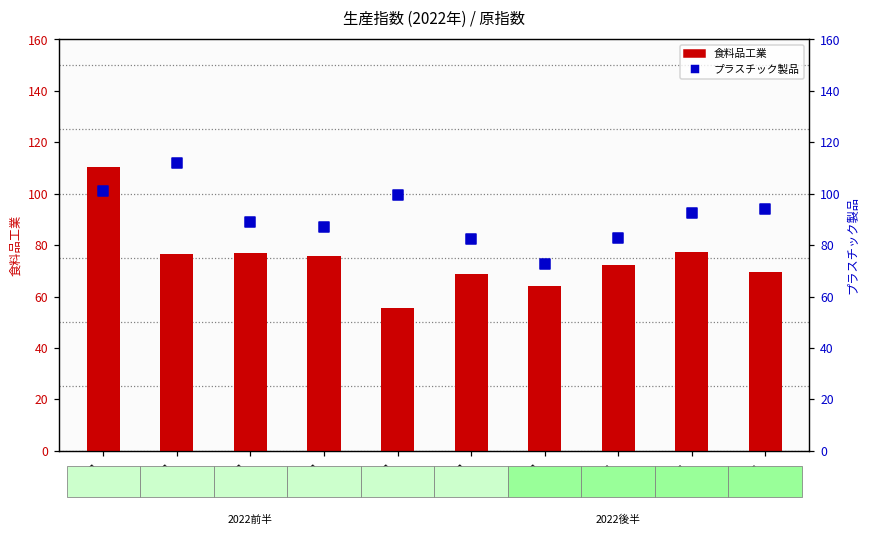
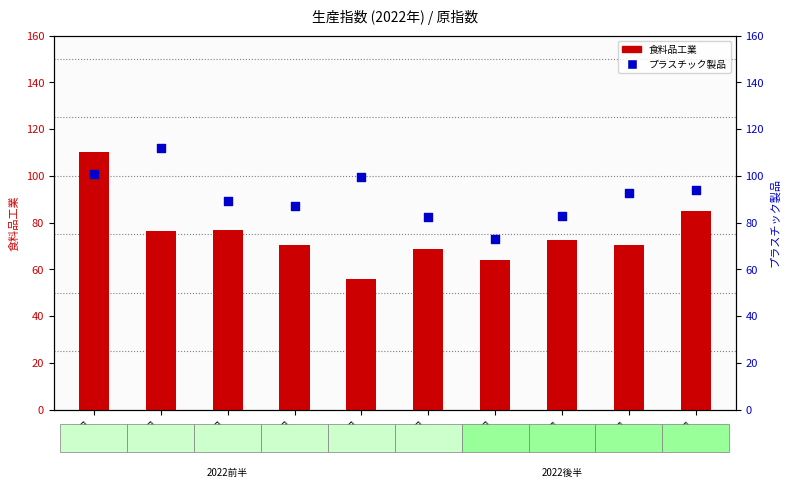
  {
    "食料品工業": {
      "3月": 110,
      "4月": 77,
      "5月": 77,
-     "6月": 76,
+     "6月": 71,
      "7月": 56,
      "8月": 69,
      "9月": 64,
      "10月": 72,
-     "11月": 77,
-     "12月": 70
+     "11月": 70,
+     "12月": 85
    }
  }
